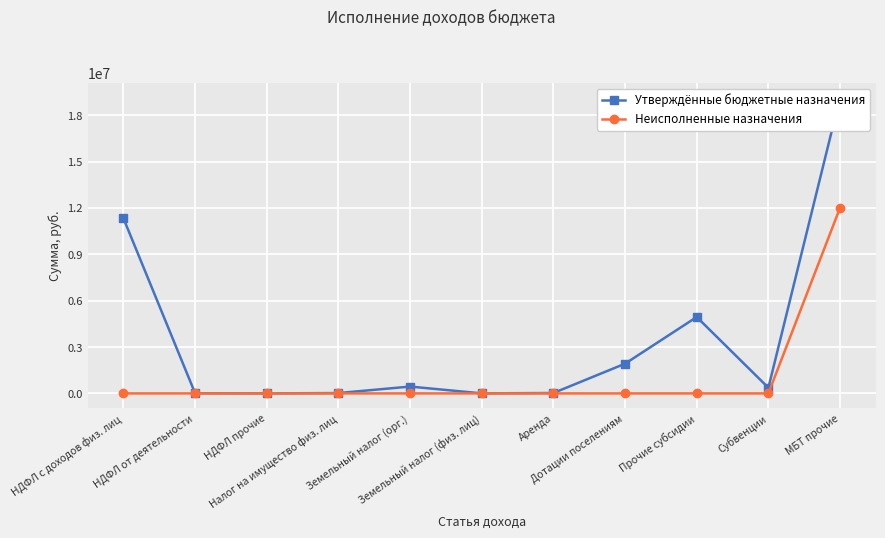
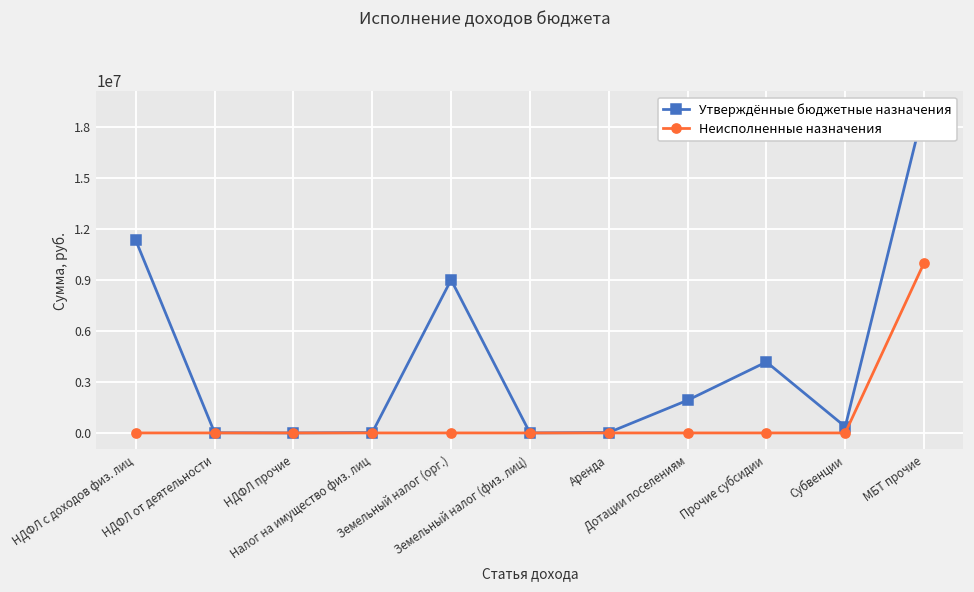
  {
    "Утверждённые бюджетные назначения": {
      "НДФЛ с доходов физ. лиц": 11300000,
-     "Земельный налог (орг.)": 400000,
+     "Земельный налог (орг.)": 9000000,
      "Дотации поселениям": 1900000,
-     "Прочие субсидии": 4900000,
+     "Прочие субсидии": 4200000,
      "Субвенции": 400000
    },
    "Неисполненные назначения": {
      "НДФЛ с доходов физ. лиц": 0,
      "Земельный налог (орг.)": 0,
      "Дотации поселениям": 0,
      "Прочие субсидии": 0,
      "Субвенции": 0,
-     "МБТ прочие": 12000000
+     "МБТ прочие": 10000000
    }
  }
